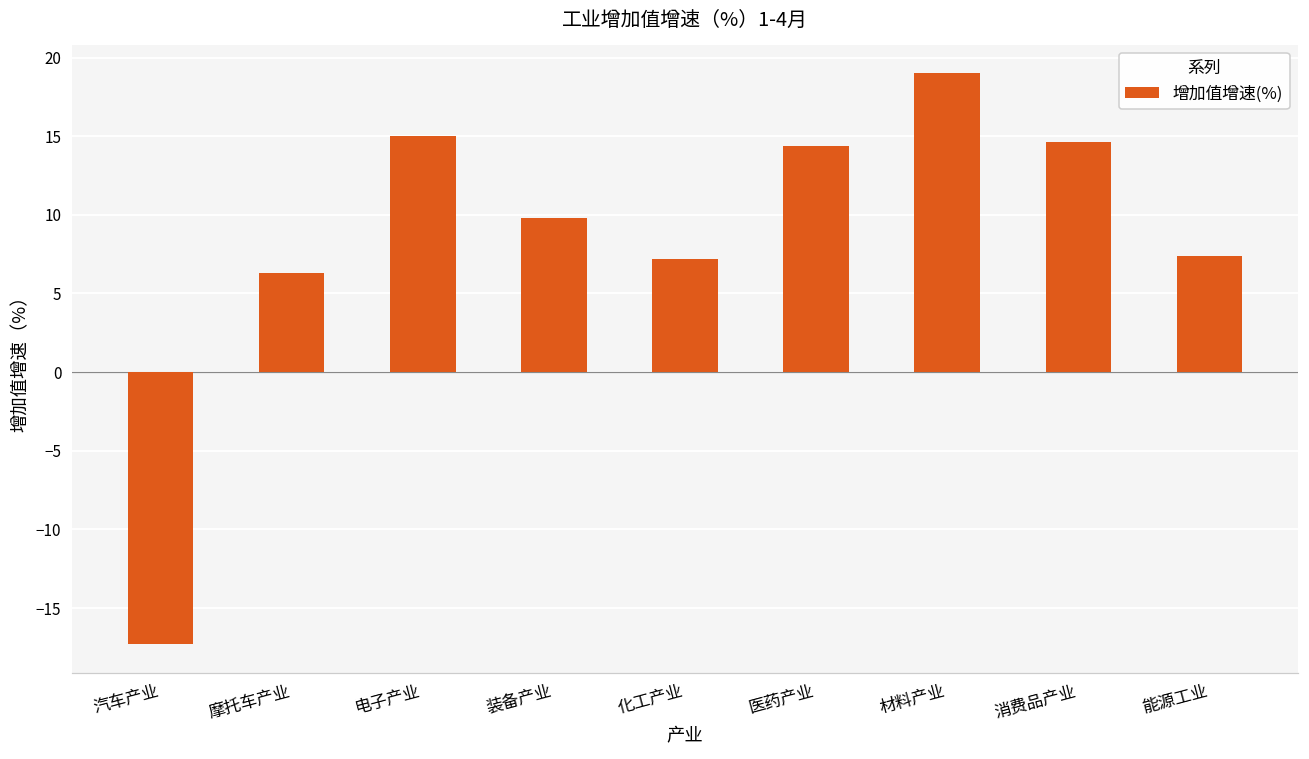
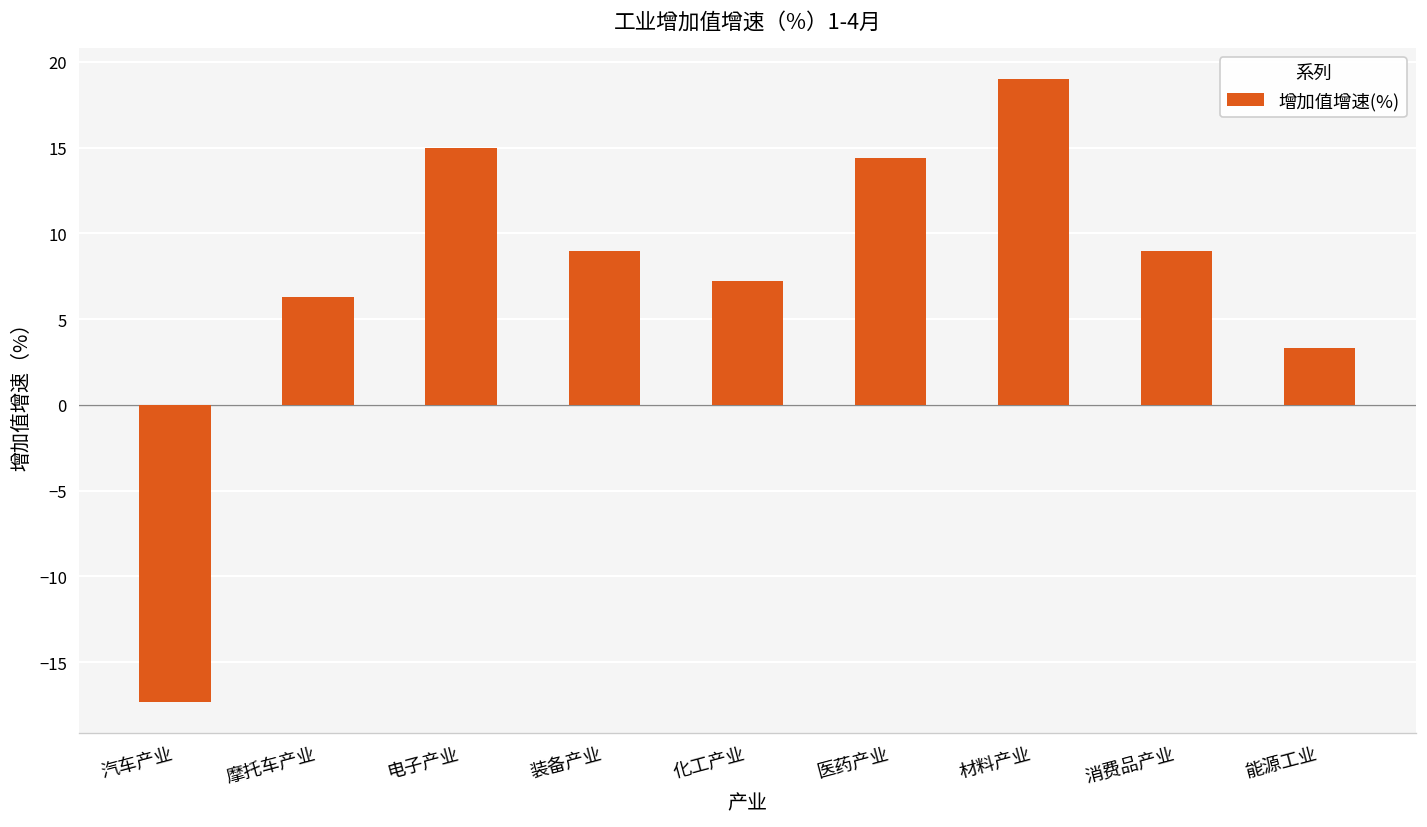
  {
    "汽车产业": -17.3,
    "摩托车产业": 6.3,
    "电子产业": 15.0,
-   "装备产业": 9.8,
+   "装备产业": 9.0,
    "化工产业": 7.2,
    "医药产业": 14.4,
    "材料产业": 19.0,
-   "消费品产业": 14.6,
-   "能源工业": 7.4
+   "消费品产业": 9.0,
+   "能源工业": 3.3
  }
